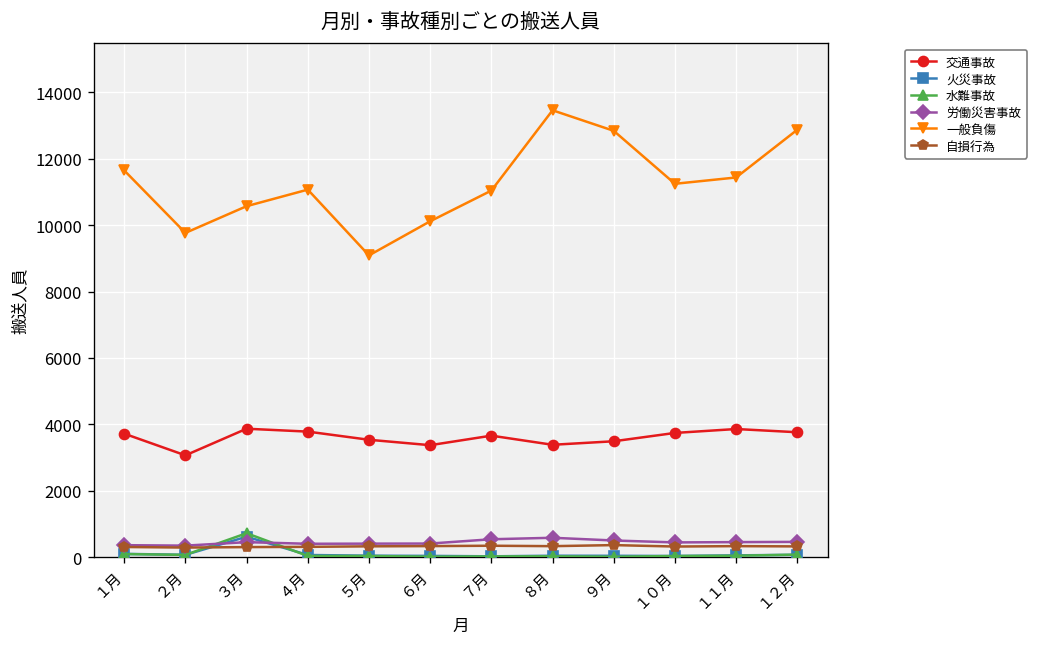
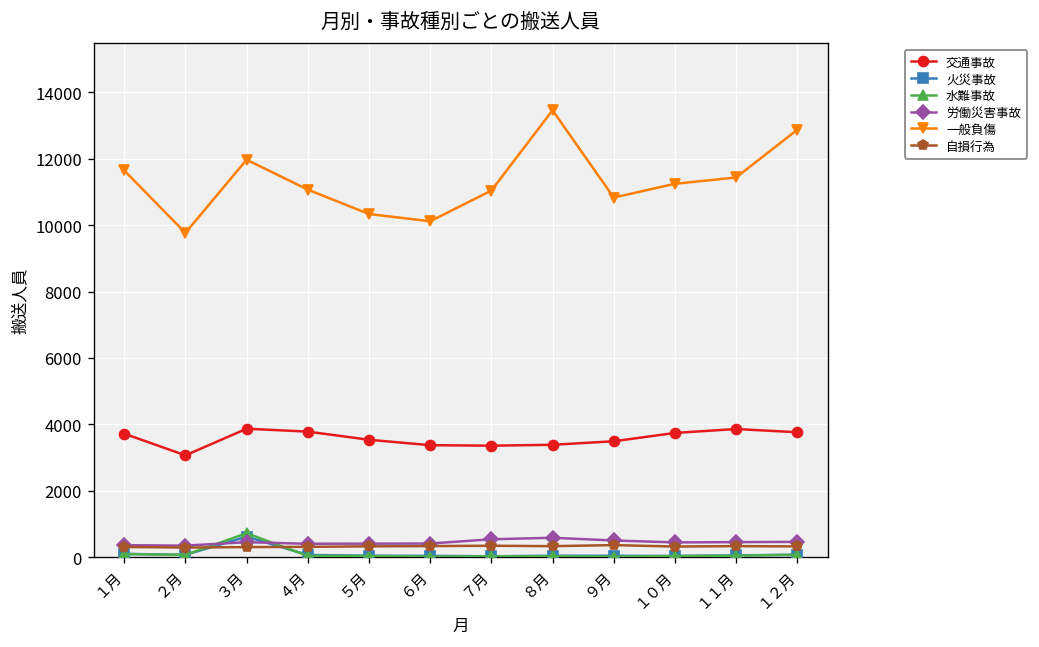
  {
    "交通事故": {
      "１月": 3700,
      "２月": 3100,
      "３月": 3900,
      "４月": 3800,
      "５月": 3500,
      "６月": 3400,
-     "７月": 3700,
+     "７月": 3400,
      "８月": 3400,
      "９月": 3500,
      "１０月": 3700,
      "１１月": 3900,
      "１２月": 3800
    },
    "火災事故": {
      "３月": 600
    },
    "水難事故": {
      "３月": 700
    },
    "労働災害事故": {
      "３月": 400,
      "４月": 400,
      "７月": 500,
      "８月": 600,
      "９月": 500,
      "１０月": 400,
      "１１月": 400,
      "１２月": 500
    },
    "一般負傷": {
      "１月": 11600,
      "２月": 9800,
-     "３月": 10600,
+     "３月": 12000,
      "４月": 11100,
-     "５月": 9100,
+     "５月": 10300,
      "６月": 10100,
      "７月": 11000,
      "８月": 13500,
-     "９月": 12800,
+     "９月": 10800,
      "１０月": 11200,
      "１１月": 11400,
      "１２月": 12900
    },
    "自損行為": {
      "３月": 300,
      "４月": 300,
      "７月": 300,
      "８月": 300,
      "９月": 400,
      "１０月": 300,
      "１１月": 300,
      "１２月": 300
    }
  }
